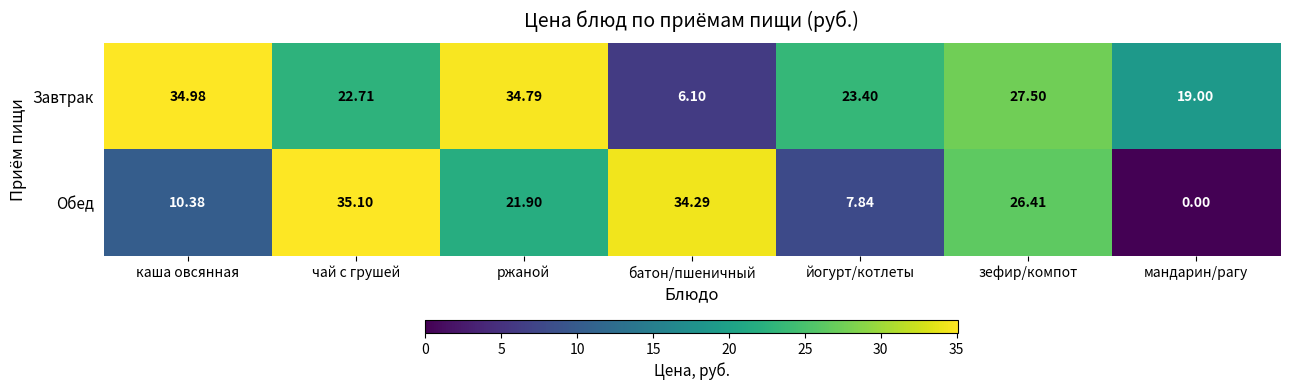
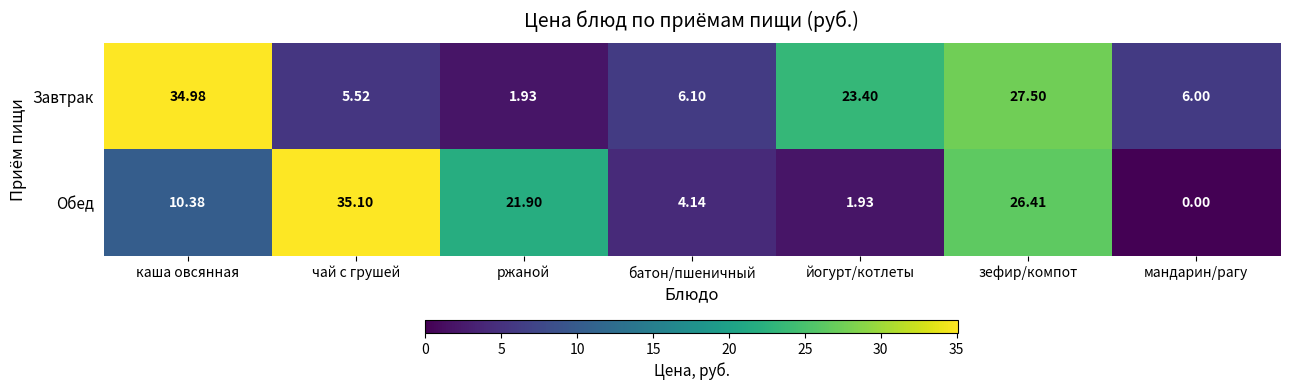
  {
    "Завтрак": {
      "каша овсянная": 34.98,
-     "чай с грушей": 22.71,
-     "ржаной": 34.79,
+     "чай с грушей": 5.52,
+     "ржаной": 1.93,
      "батон/пшеничный": 6.10,
      "йогурт/котлеты": 23.40,
      "зефир/компот": 27.50,
-     "мандарин/рагу": 19.00
+     "мандарин/рагу": 6.00
    },
    "Обед": {
      "каша овсянная": 10.38,
      "чай с грушей": 35.10,
      "ржаной": 21.90,
-     "батон/пшеничный": 34.29,
-     "йогурт/котлеты": 7.84,
+     "батон/пшеничный": 4.14,
+     "йогурт/котлеты": 1.93,
      "зефир/компот": 26.41,
      "мандарин/рагу": 0.00
    }
  }
